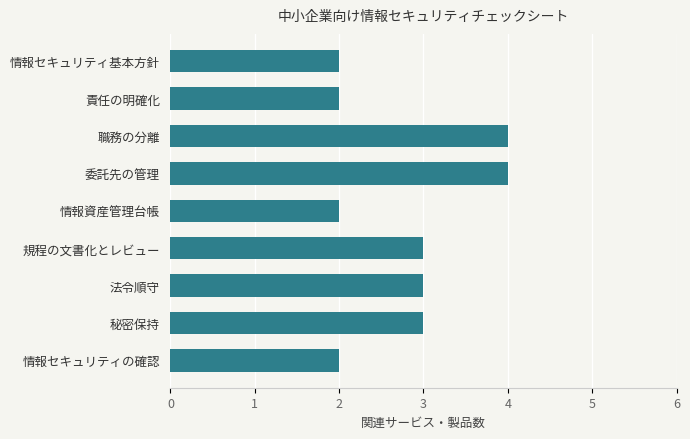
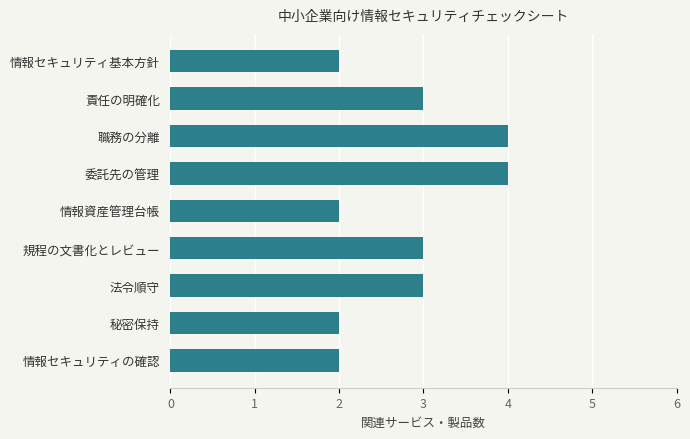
  {
    "情報セキュリティ基本方針": 2,
-   "責任の明確化": 2,
+   "責任の明確化": 3,
    "職務の分離": 4,
    "委託先の管理": 4,
    "情報資産管理台帳": 2,
    "規程の文書化とレビュー": 3,
    "法令順守": 3,
-   "秘密保持": 3,
+   "秘密保持": 2,
    "情報セキュリティの確認": 2
  }
